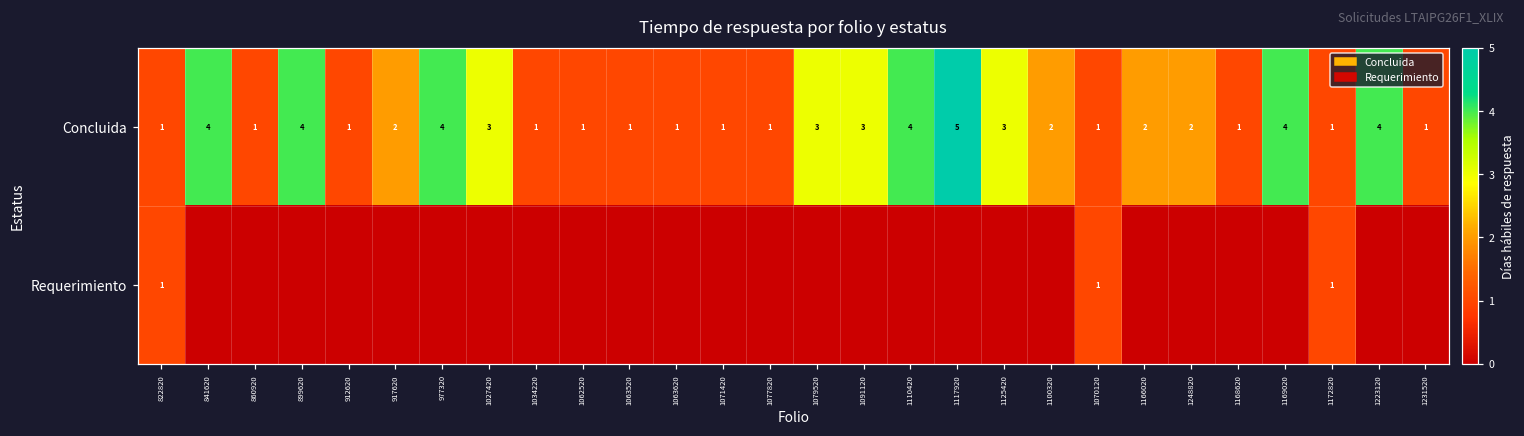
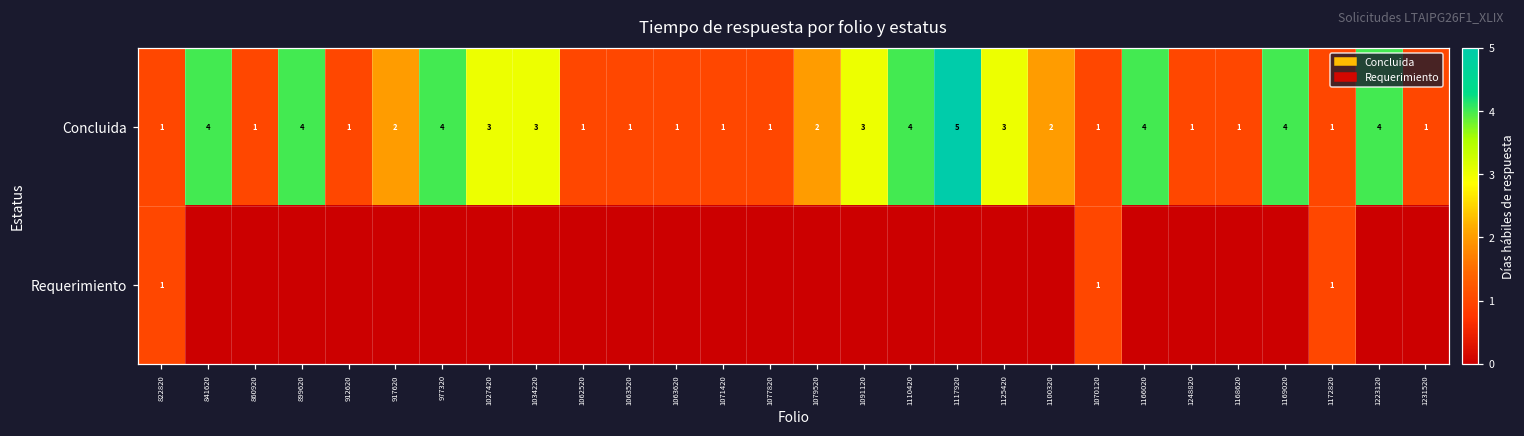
  {
    "Concluida": {
      "822820": 1,
      "841620": 4,
      "860920": 1,
      "899620": 4,
      "912620": 1,
      "917620": 2,
      "977320": 4,
      "1027420": 3,
-     "1034220": 1,
+     "1034220": 3,
      "1062520": 1,
      "1063520": 1,
      "1063620": 1,
      "1071420": 1,
      "1077820": 1,
-     "1079520": 3,
+     "1079520": 2,
      "1091120": 3,
      "1110420": 4,
      "1117920": 5,
      "1125420": 3,
      "1100320": 2,
      "1070120": 1,
-     "1166020": 2,
-     "1248820": 2,
+     "1166020": 4,
+     "1248820": 1,
      "1168620": 1,
      "1169020": 4,
      "1172820": 1,
      "1223120": 4,
      "1231520": 1
    },
    "Requerimiento": {
      "822820": 1,
      "1070120": 1,
      "1172820": 1
    }
  }
